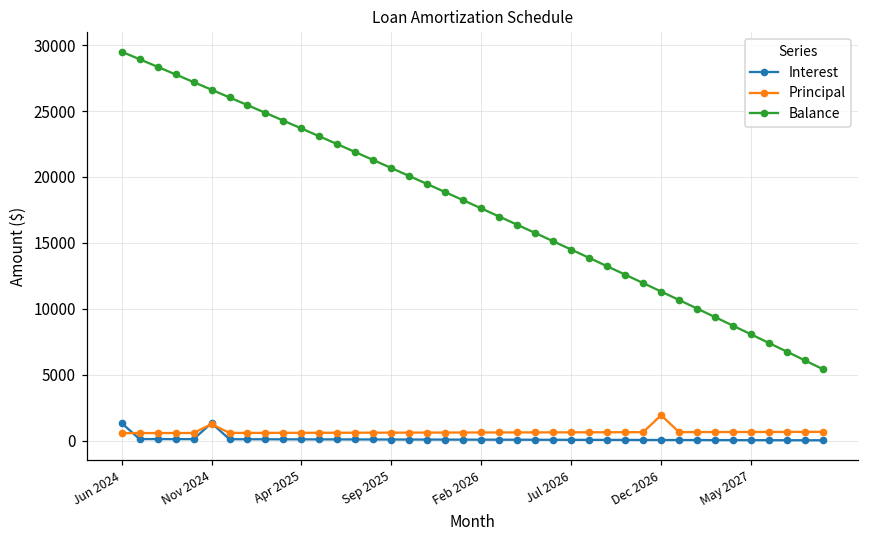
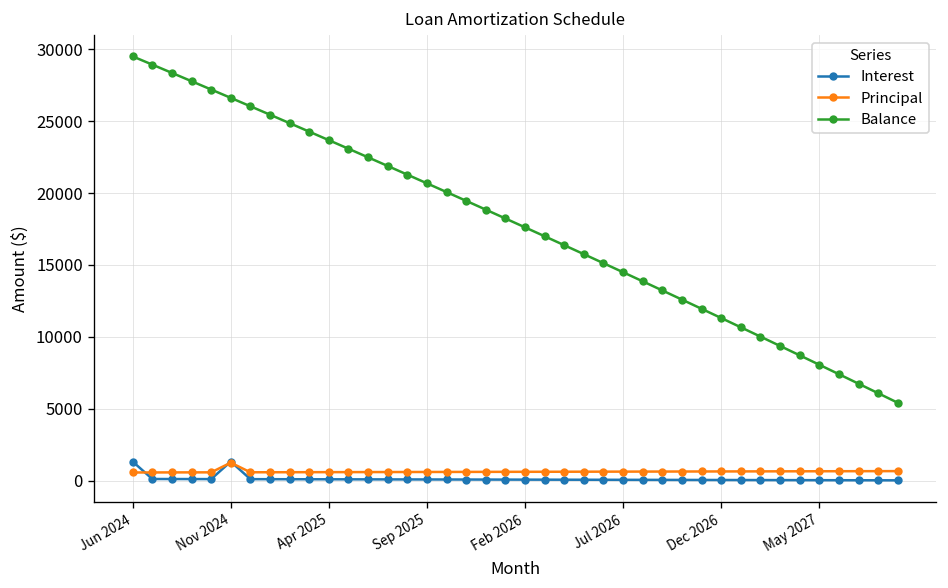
  {
    "Interest": {
      "Jun 2024": 1300,
      "Apr 2025": 100,
      "Sep 2025": 100,
      "Feb 2026": 100,
      "Jul 2026": 100,
      "Dec 2026": 0,
      "May 2027": 0
    },
    "Principal": {
      "Jun 2024": 600,
      "Apr 2025": 600,
      "Sep 2025": 600,
      "Feb 2026": 600,
      "Jul 2026": 600,
-     "Dec 2026": 1900,
+     "Dec 2026": 600,
      "May 2027": 700
    },
    "Balance": {
      "Jun 2024": 29500,
      "Nov 2024": 26600,
      "Apr 2025": 23700,
      "Sep 2025": 20700,
      "Feb 2026": 17600,
      "Jul 2026": 14500,
      "Dec 2026": 11300,
      "May 2027": 8100
    }
  }
